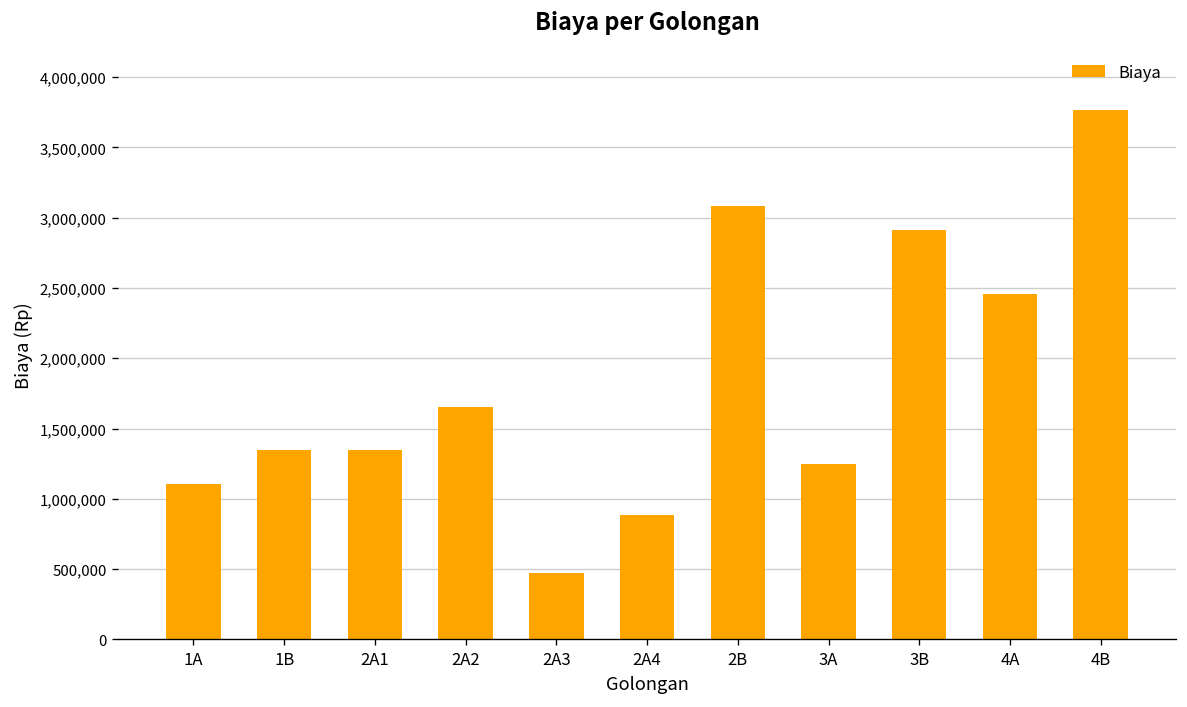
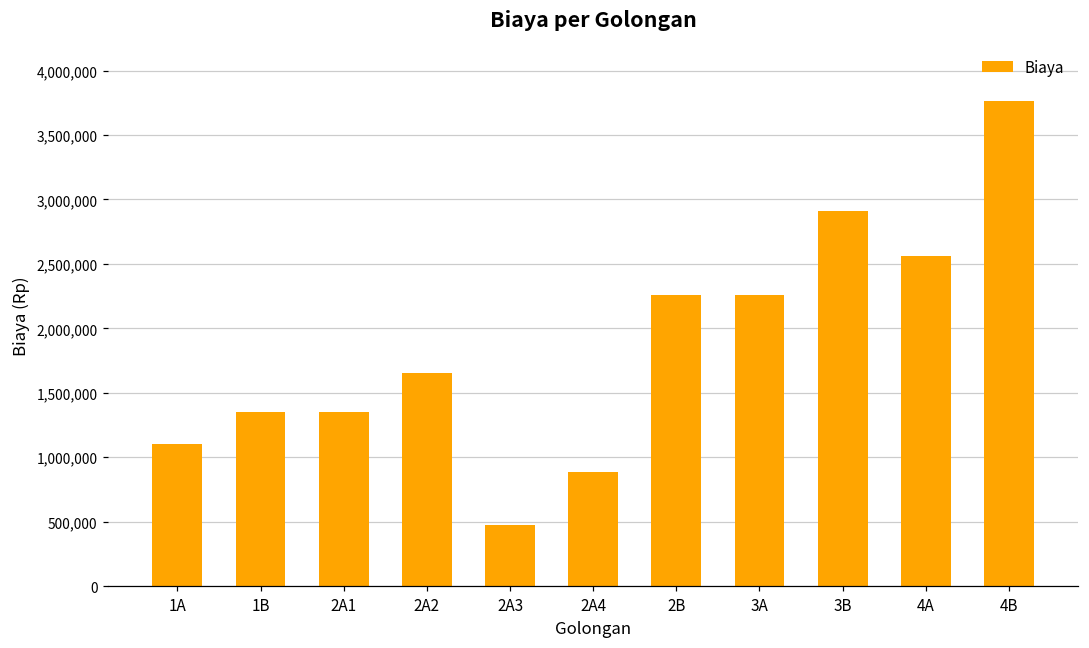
  {
    "1A": "1,110,000",
    "1B": "1,350,000",
    "2A1": "1,350,000",
    "2A2": "1,660,000",
    "2A3": "470,000",
    "2A4": "890,000",
-   "2B": "3,080,000",
-   "3A": "1,250,000",
+   "2B": "2,260,000",
+   "3A": "2,260,000",
    "3B": "2,910,000",
-   "4A": "2,450,000",
+   "4A": "2,560,000",
    "4B": "3,770,000"
  }
